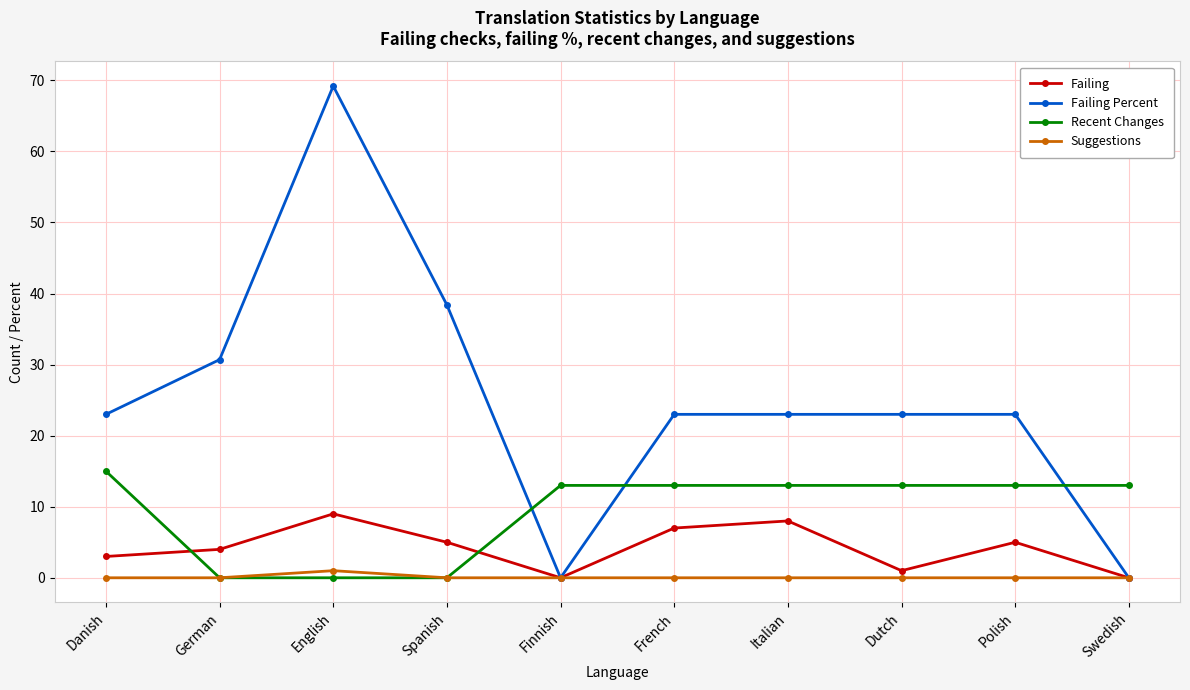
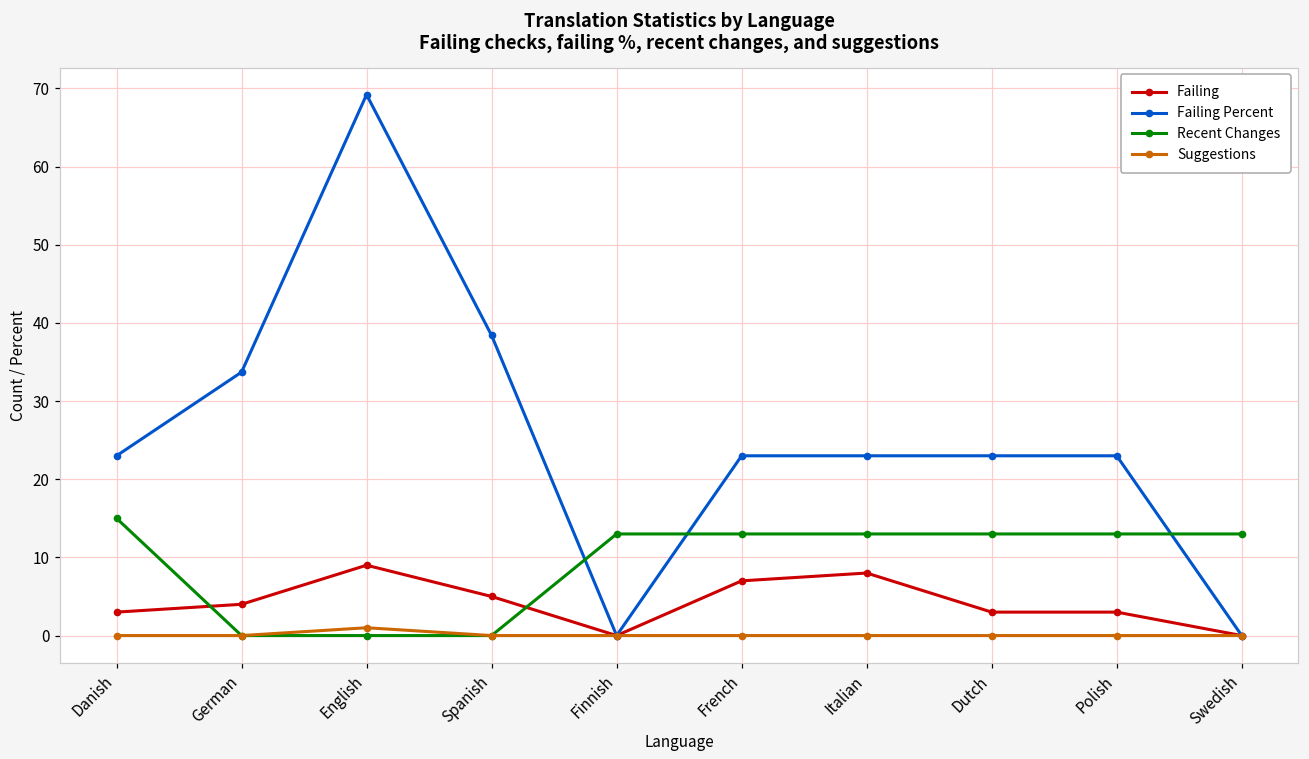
  {
    "Failing": {
      "Danish": 3,
      "German": 4,
      "English": 9,
      "Spanish": 5,
      "French": 7,
      "Italian": 8,
-     "Dutch": 1,
-     "Polish": 5
+     "Dutch": 3,
+     "Polish": 3
    },
    "Failing Percent": {
      "Danish": 23,
-     "German": 31,
+     "German": 34,
      "English": 69,
      "Spanish": 38,
      "French": 23,
      "Italian": 23,
      "Dutch": 23,
      "Polish": 23
    },
    "Recent Changes": {
      "Danish": 15,
      "English": 0,
      "Finnish": 13,
      "French": 13,
      "Italian": 13,
      "Dutch": 13,
      "Polish": 13,
      "Swedish": 13
    },
    "Suggestions": {
      "Danish": 0,
      "English": 1,
      "French": 0,
      "Italian": 0,
      "Dutch": 0,
      "Polish": 0
    }
  }
